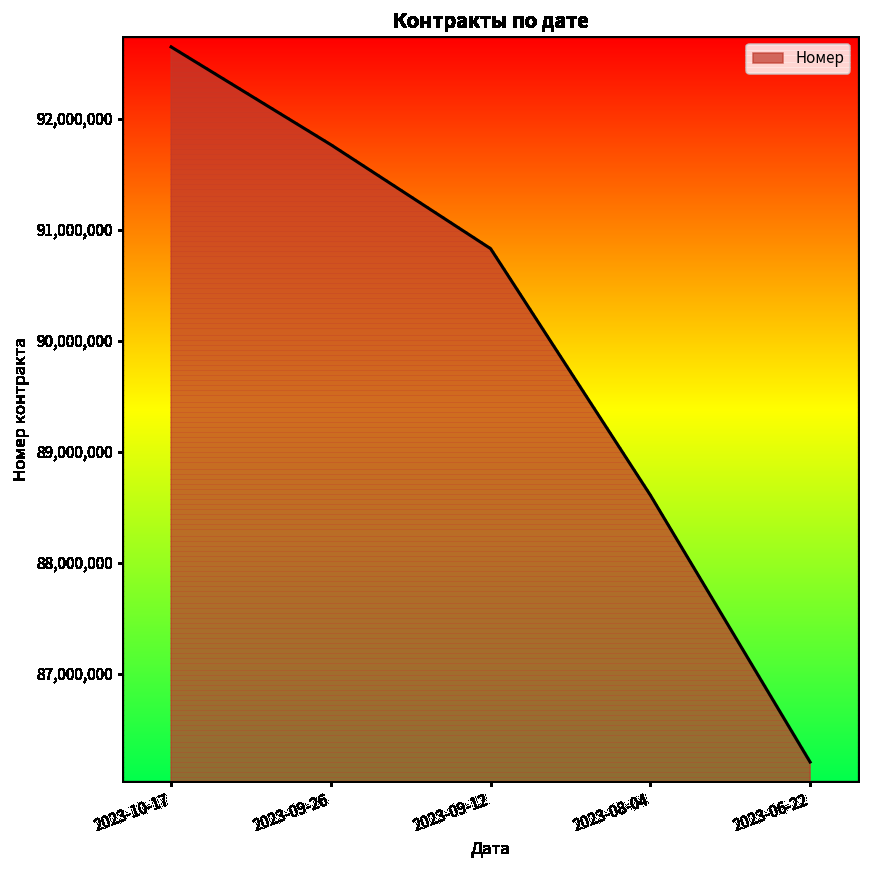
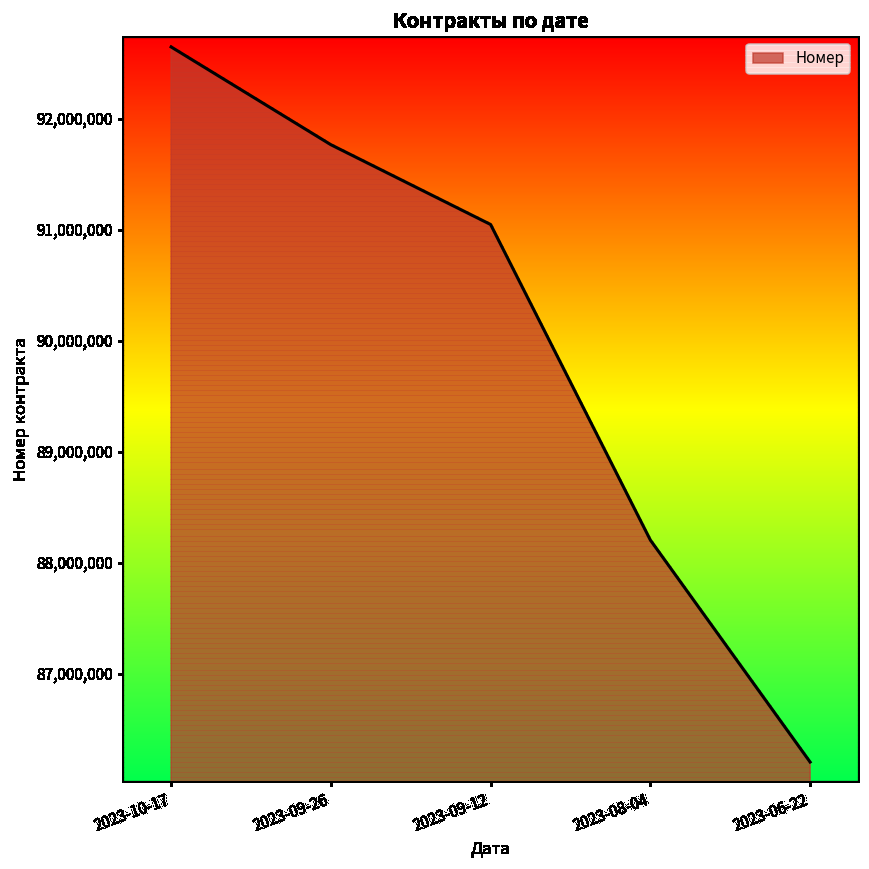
  {
    "2023-10-17": "92,650,000",
    "2023-09-26": "91,770,000",
-   "2023-09-12": "90,830,000",
-   "2023-08-04": "88,610,000",
+   "2023-09-12": "91,050,000",
+   "2023-08-04": "88,200,000",
    "2023-06-22": "86,200,000"
  }
